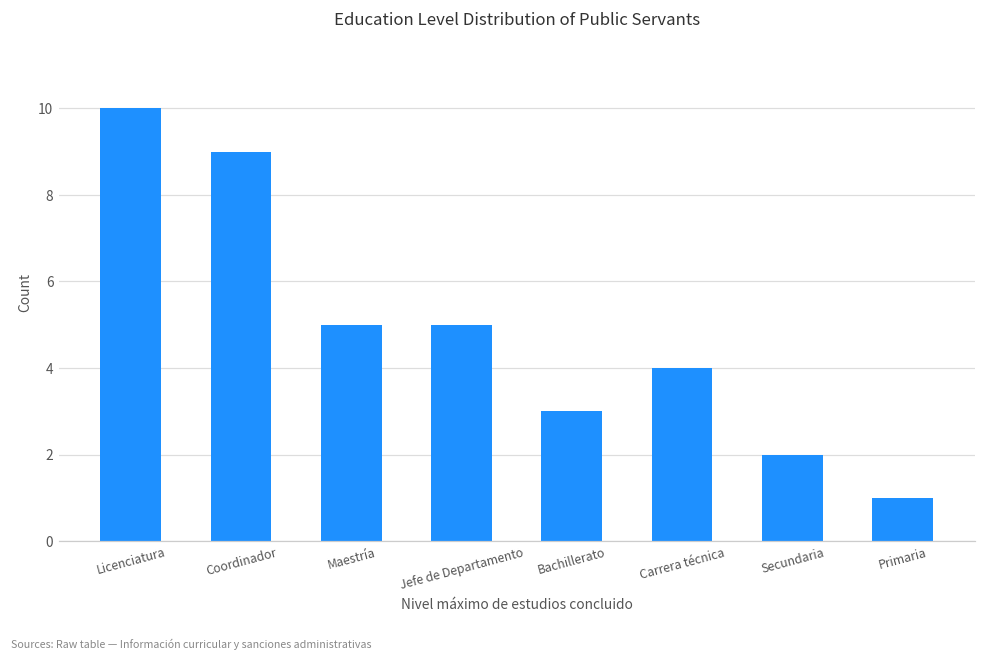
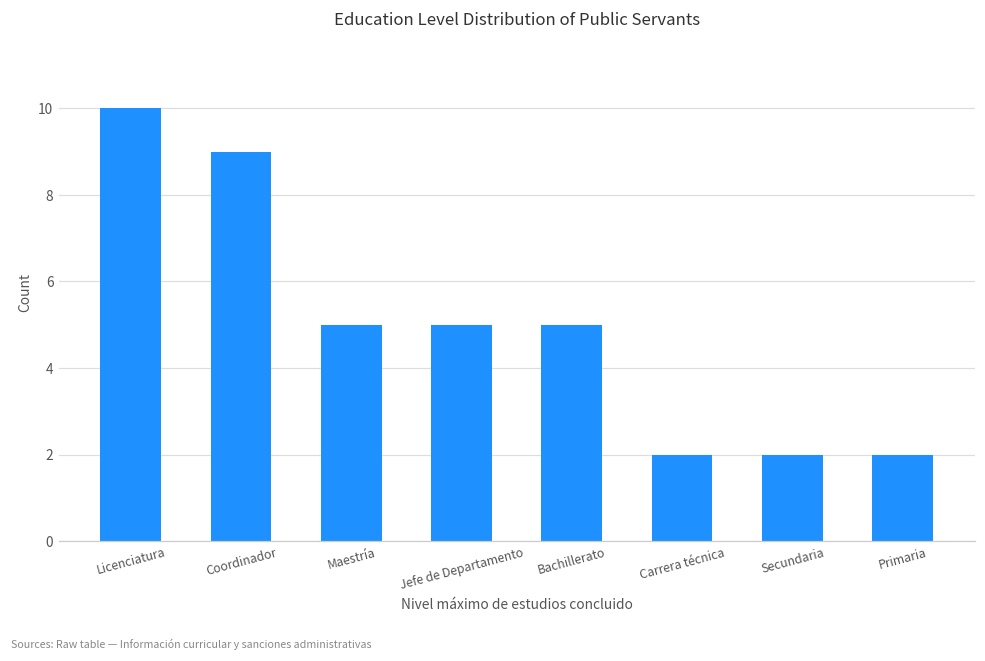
  {
    "Licenciatura": 10,
    "Coordinador": 9,
    "Maestría": 5,
    "Jefe de Departamento": 5,
-   "Bachillerato": 3,
-   "Carrera técnica": 4,
+   "Bachillerato": 5,
+   "Carrera técnica": 2,
    "Secundaria": 2,
-   "Primaria": 1
+   "Primaria": 2
  }
